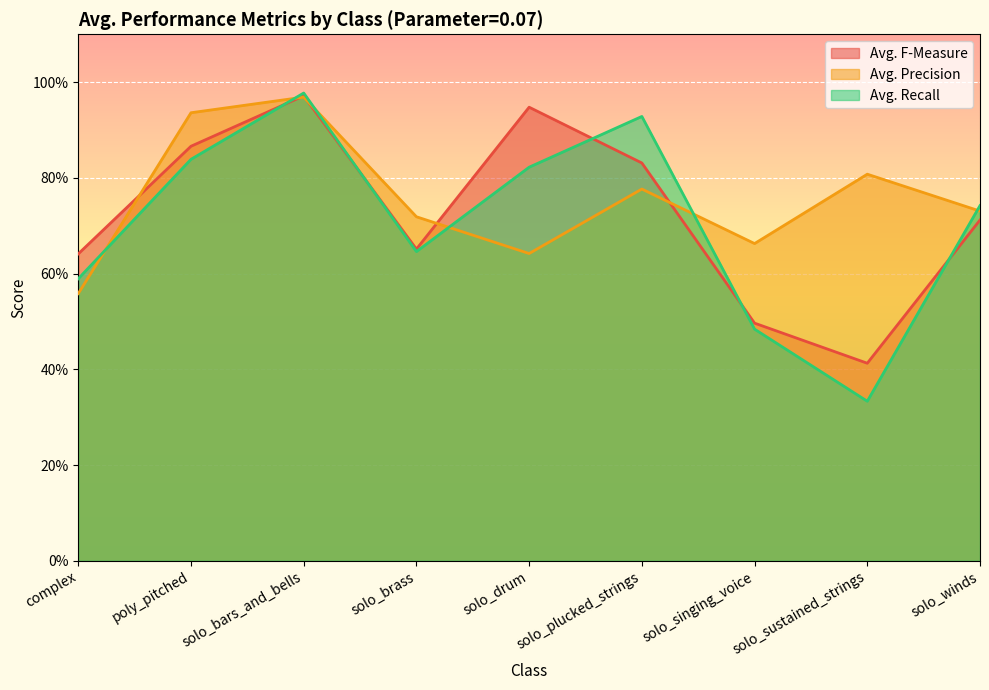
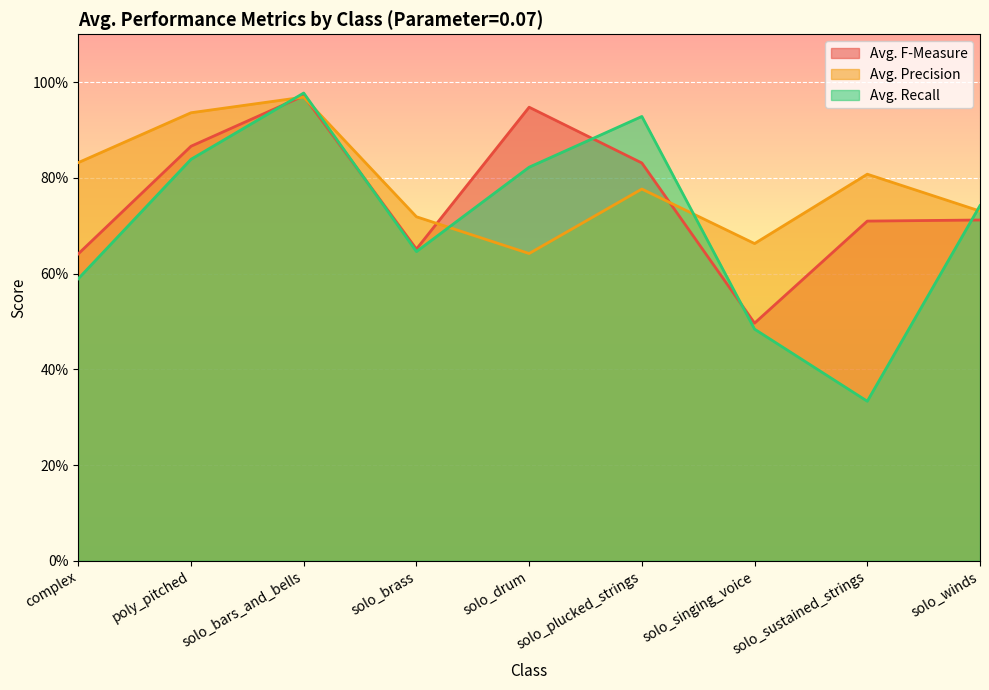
  {
    "Avg. F-Measure": {
      "complex": "64%",
      "poly_pitched": "87%",
      "solo_drum": "95%",
      "solo_plucked_strings": "83%",
      "solo_singing_voice": "50%",
-     "solo_sustained_strings": "41%",
+     "solo_sustained_strings": "71%",
      "solo_winds": "71%"
    },
    "Avg. Precision": {
-     "complex": "56%",
+     "complex": "83%",
      "poly_pitched": "94%",
      "solo_brass": "72%",
      "solo_drum": "64%",
      "solo_plucked_strings": "78%",
      "solo_singing_voice": "66%",
      "solo_sustained_strings": "81%",
      "solo_winds": "73%"
    },
    "Avg. Recall": {
      "complex": "59%",
      "poly_pitched": "84%",
      "solo_bars_and_bells": "98%",
      "solo_drum": "82%",
      "solo_plucked_strings": "93%",
      "solo_singing_voice": "48%",
      "solo_sustained_strings": "33%",
      "solo_winds": "74%"
    }
  }
